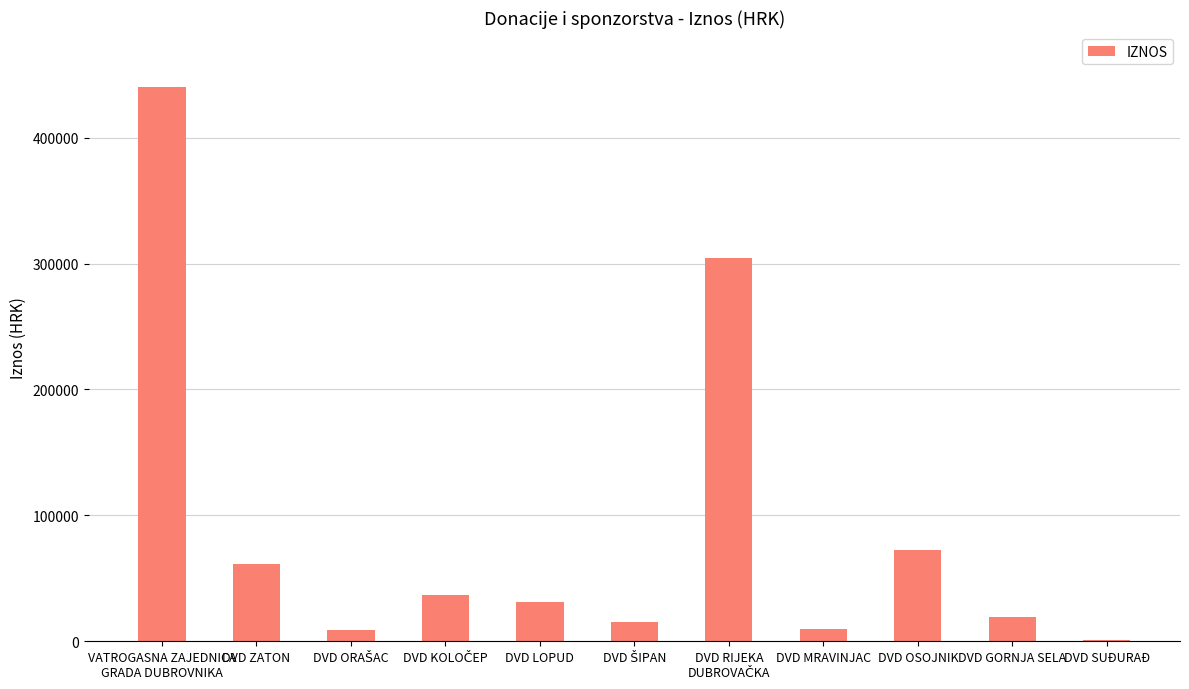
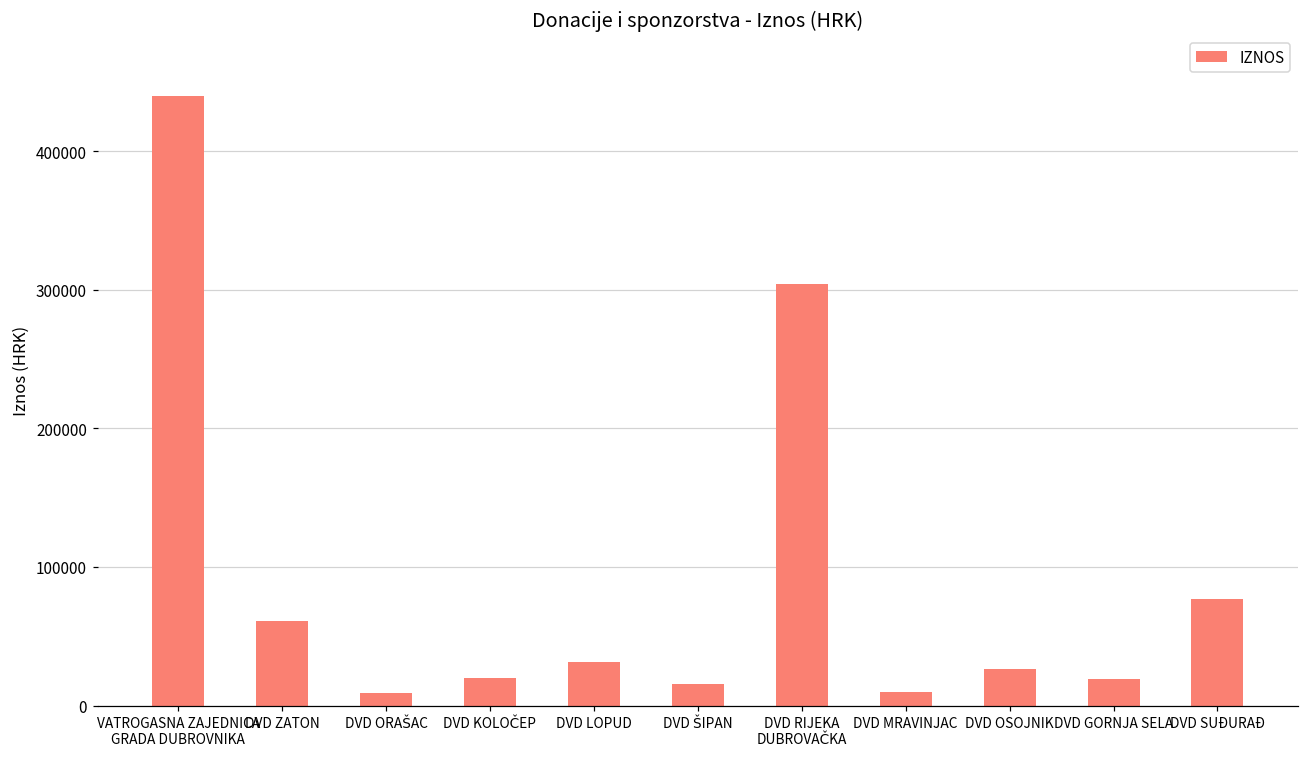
  {
    "VATROGASNA ZAJEDNICA GRADA DUBROVNIKA": 440000,
    "DVD ORAŠAC": 9000,
-   "DVD KOLOČEP": 37000,
+   "DVD KOLOČEP": 20000,
    "DVD LOPUD": 31000,
    "DVD ŠIPAN": 15000,
    "DVD RIJEKA DUBROVAČKA": 304000,
    "DVD MRAVINJAC": 10000,
-   "DVD OSOJNIK": 73000,
+   "DVD OSOJNIK": 27000,
    "DVD GORNJA SELA": 19000,
-   "DVD SUĐURAĐ": 1000
+   "DVD SUĐURAĐ": 77000
  }
